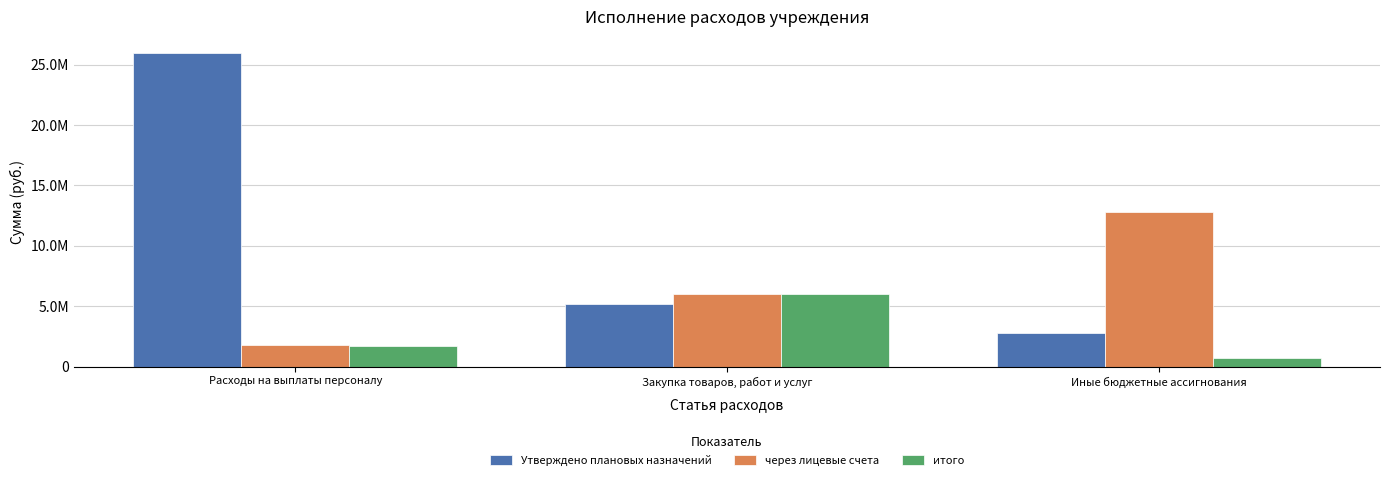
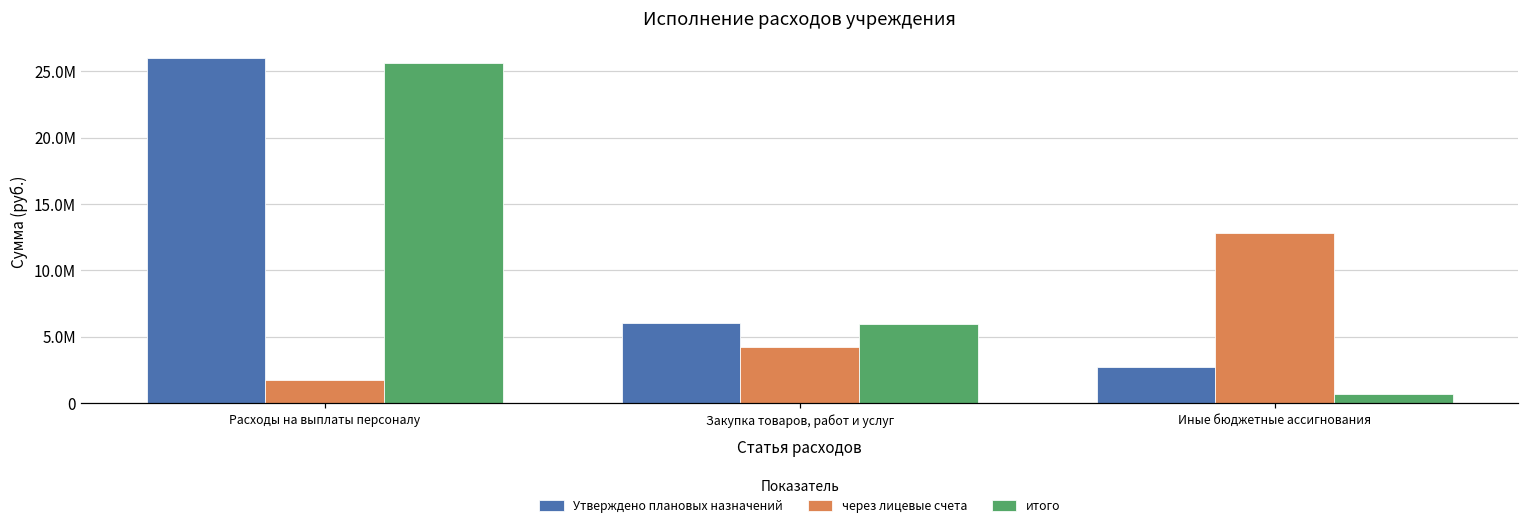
  {
    "Утверждено плановых назначений": {
      "Расходы на выплаты персоналу": 26000000,
-     "Закупка товаров, работ и услуг": 5100000,
+     "Закупка товаров, работ и услуг": 6000000,
      "Иные бюджетные ассигнования": 2800000
    },
    "через лицевые счета": {
      "Расходы на выплаты персоналу": 1800000,
-     "Закупка товаров, работ и услуг": 6000000,
+     "Закупка товаров, работ и услуг": 4300000,
      "Иные бюджетные ассигнования": 12800000
    },
    "итого": {
-     "Расходы на выплаты персоналу": 1700000,
+     "Расходы на выплаты персоналу": 25600000,
      "Закупка товаров, работ и услуг": 6000000,
      "Иные бюджетные ассигнования": 700000
    }
  }
